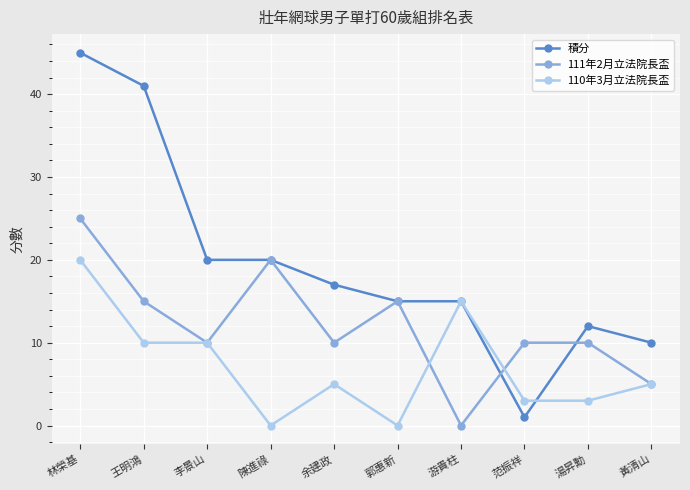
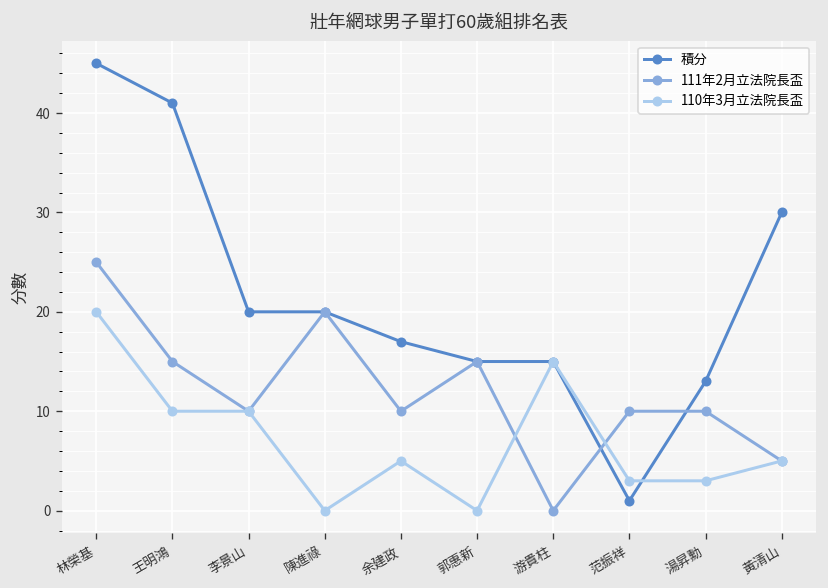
  {
    "積分": {
      "林榮基": 45,
      "王明鴻": 41,
      "李景山": 20,
      "余建政": 17,
      "范振祥": 1,
-     "湯昇勳": 12,
-     "黃清山": 10
+     "湯昇勳": 13,
+     "黃清山": 30
    }
  }
